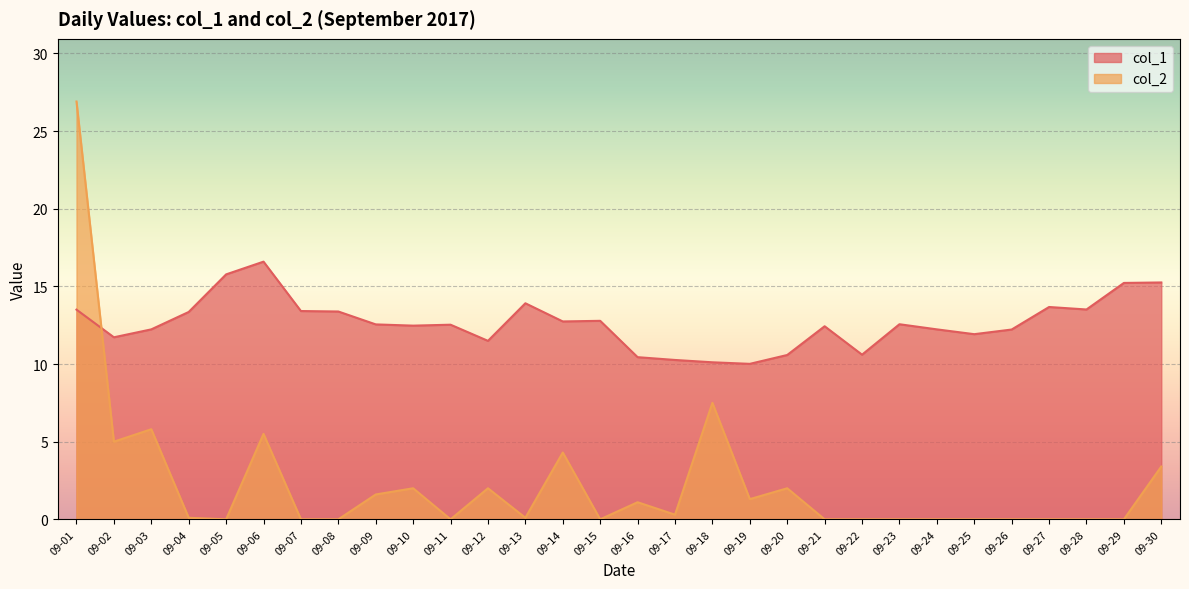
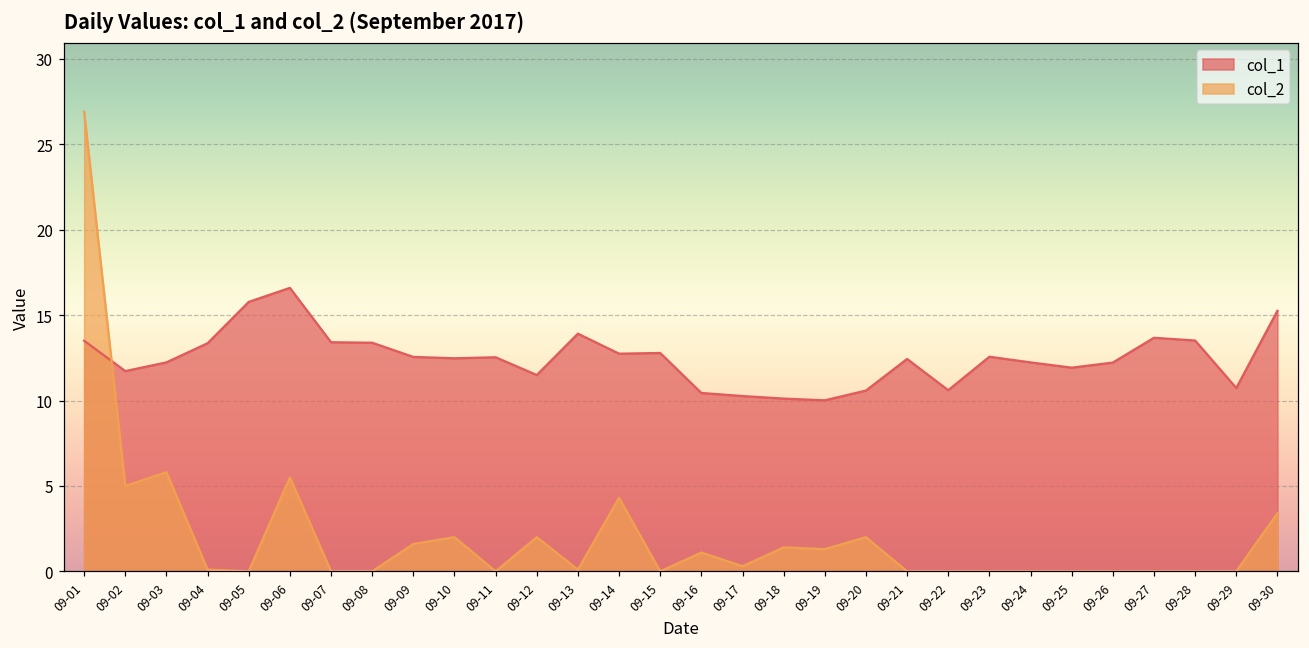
  {
    "col_1": {
      "09-01": 13.5,
      "09-02": 11.7,
      "09-03": 12.2,
      "09-04": 13.4,
      "09-05": 15.8,
      "09-06": 16.6,
      "09-07": 13.4,
      "09-08": 13.4,
      "09-09": 12.6,
      "09-10": 12.5,
      "09-11": 12.5,
      "09-12": 11.5,
      "09-13": 13.9,
      "09-14": 12.7,
      "09-15": 12.8,
      "09-16": 10.4,
      "09-17": 10.3,
      "09-18": 10.1,
      "09-19": 10.0,
      "09-20": 10.6,
      "09-21": 12.4,
      "09-22": 10.6,
      "09-23": 12.6,
      "09-24": 12.2,
      "09-25": 11.9,
      "09-26": 12.2,
      "09-27": 13.7,
      "09-28": 13.5,
-     "09-29": 15.2,
+     "09-29": 10.7,
      "09-30": 15.3
    },
    "col_2": {
      "09-01": 26.9,
      "09-02": 5.0,
      "09-03": 5.8,
      "09-04": 0.1,
      "09-05": 0.0,
      "09-06": 5.5,
      "09-07": 0.0,
      "09-08": 0.0,
      "09-09": 1.6,
      "09-10": 2.0,
      "09-11": 0.0,
      "09-12": 2.0,
      "09-13": 0.1,
      "09-14": 4.3,
      "09-15": 0.0,
      "09-16": 1.1,
      "09-17": 0.3,
-     "09-18": 7.5,
+     "09-18": 1.4,
      "09-19": 1.3,
      "09-20": 2.0,
      "09-21": 0.0,
      "09-22": 0.0,
      "09-23": 0.0,
      "09-24": 0.0,
      "09-25": 0.0,
      "09-26": 0.0,
      "09-27": 0.0,
      "09-28": 0.0,
      "09-29": 0.0,
      "09-30": 3.4
    }
  }
